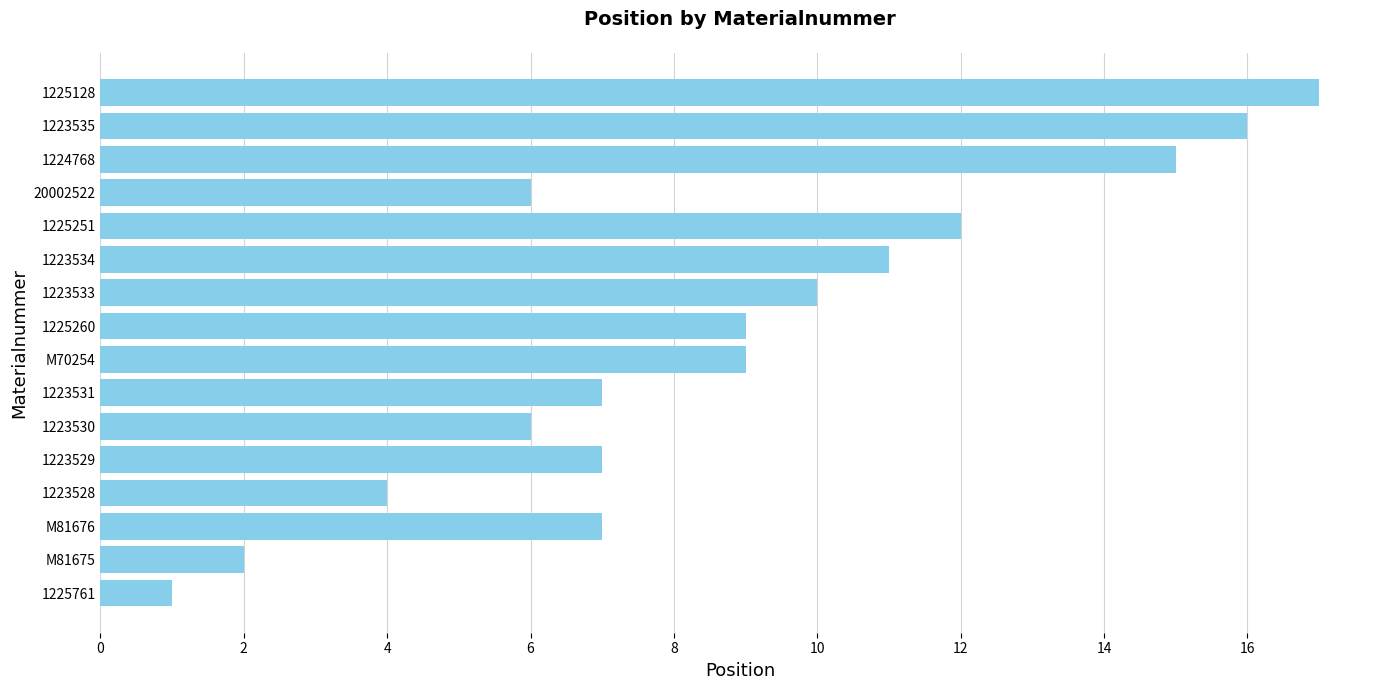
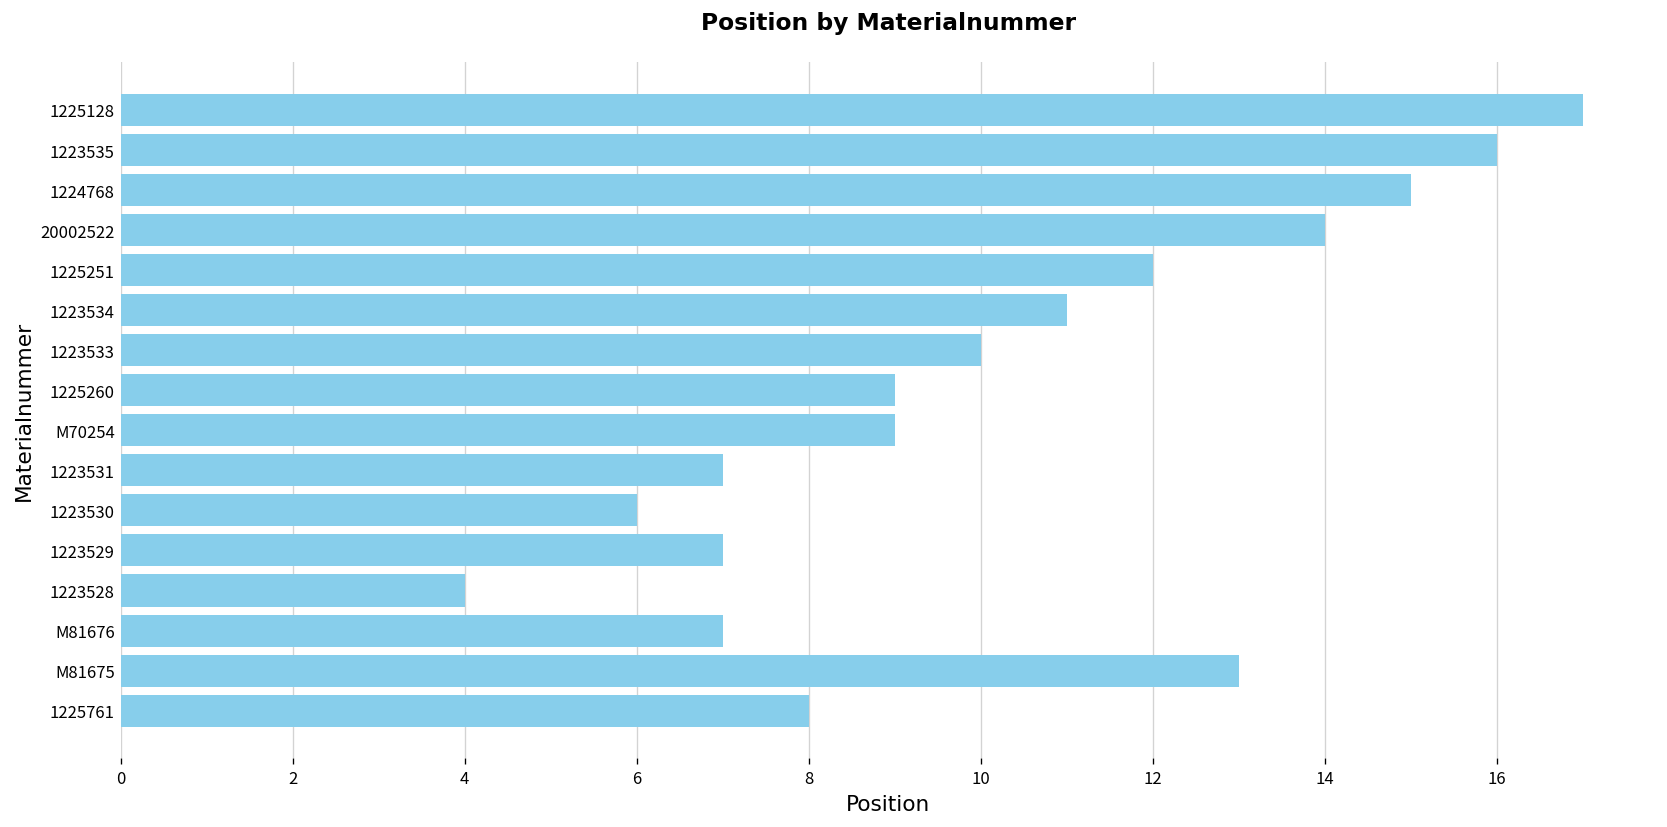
  {
    "1225128": 17,
    "1223535": 16,
    "1224768": 15,
-   "20002522": 6,
+   "20002522": 14,
    "1225251": 12,
    "1223534": 11,
    "1223533": 10,
    "1225260": 9,
    "M70254": 9,
    "1223531": 7,
    "1223530": 6,
    "1223529": 7,
    "1223528": 4,
    "M81676": 7,
-   "M81675": 2,
-   "1225761": 1
+   "M81675": 13,
+   "1225761": 8
  }
